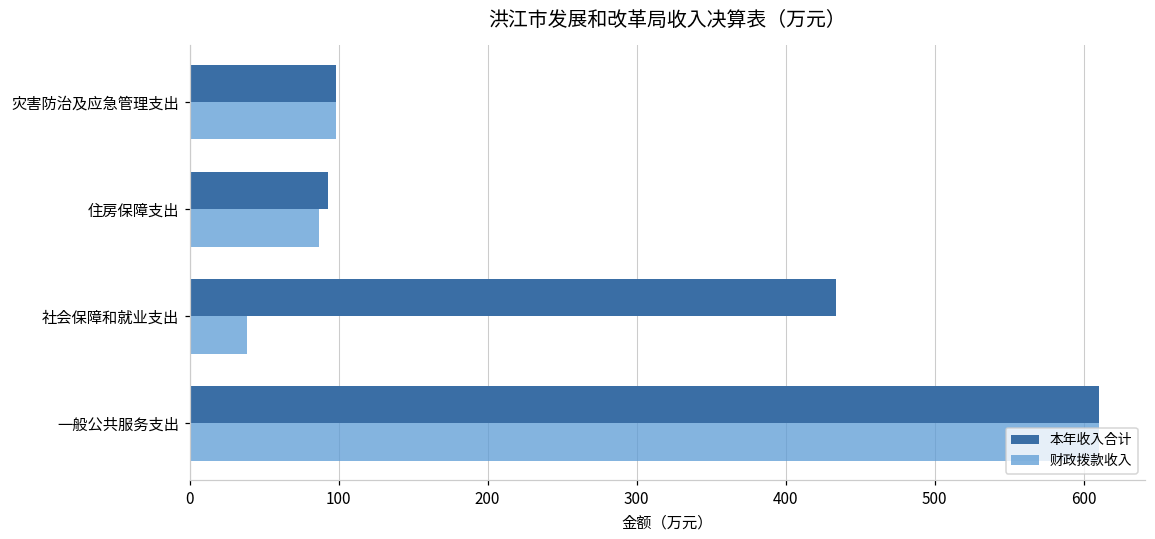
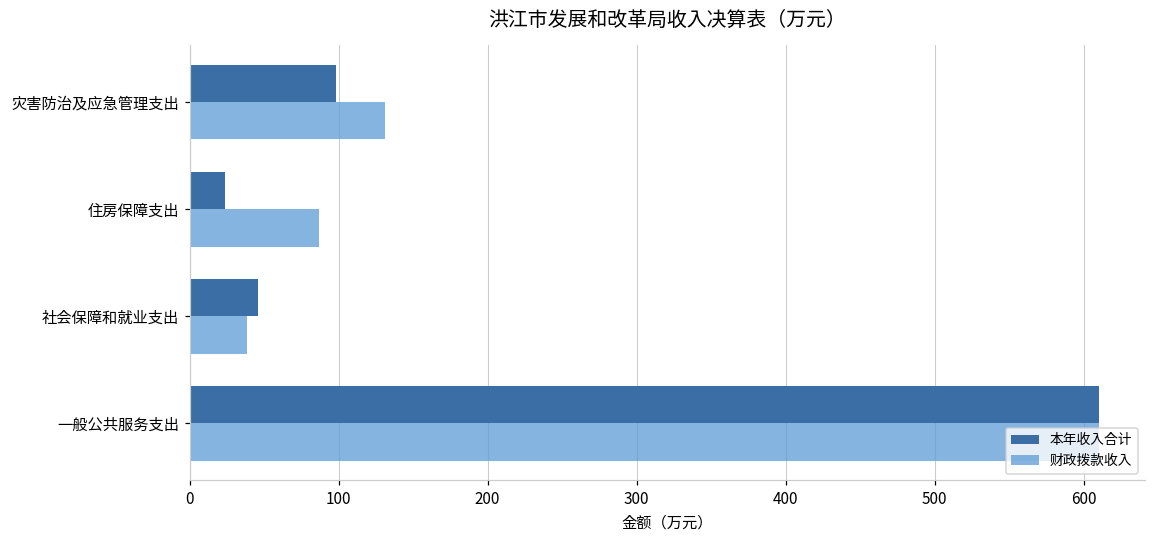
  {
    "本年收入合计": {
      "灾害防治及应急管理支出": 98,
-     "住房保障支出": 93,
-     "社会保障和就业支出": 434,
+     "住房保障支出": 24,
+     "社会保障和就业支出": 46,
      "一般公共服务支出": 610
    },
    "财政拨款收入": {
-     "灾害防治及应急管理支出": 98,
+     "灾害防治及应急管理支出": 131,
      "住房保障支出": 87,
      "社会保障和就业支出": 39
    }
  }
